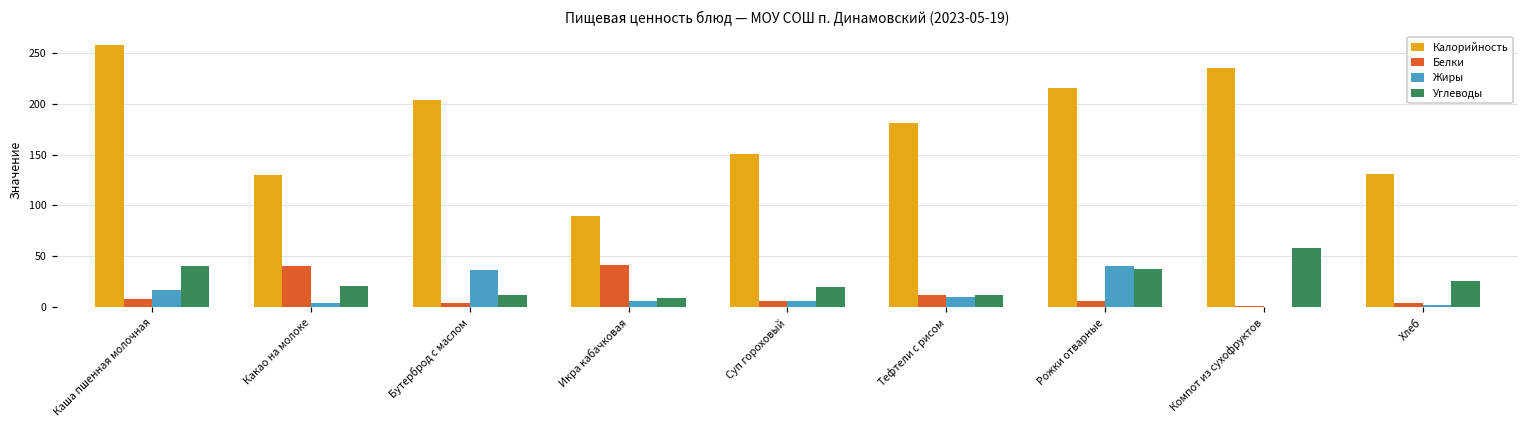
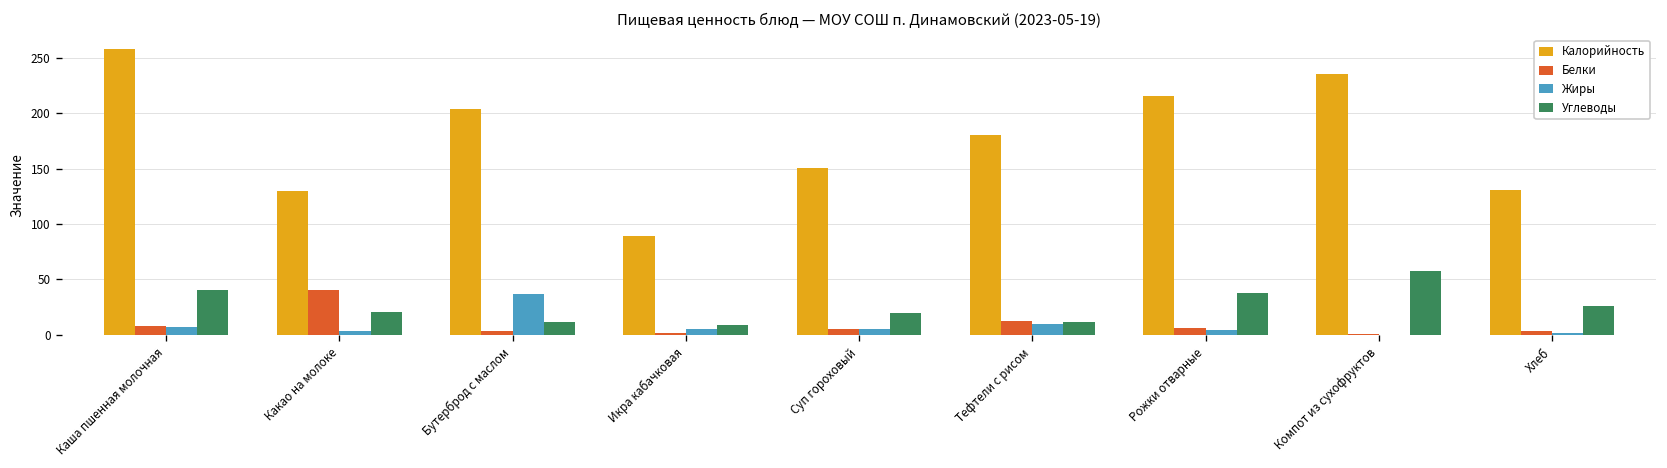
  {
    "Калорийность": {
      "Каша пшенная молочная": 260,
      "Какао на молоке": 130,
      "Бутерброд с маслом": 200,
      "Икра кабачковая": 90,
      "Суп гороховый": 150,
      "Тефтели с рисом": 180,
      "Рожки отварные": 220,
      "Компот из сухофруктов": 240,
      "Хлеб": 130
    },
    "Белки": {
      "Каша пшенная молочная": 10,
      "Какао на молоке": 40,
      "Бутерброд с маслом": 0,
-     "Икра кабачковая": 40,
+     "Икра кабачковая": 0,
      "Суп гороховый": 10,
      "Тефтели с рисом": 10,
      "Рожки отварные": 10,
      "Хлеб": 0
    },
    "Жиры": {
-     "Каша пшенная молочная": 20,
+     "Каша пшенная молочная": 10,
      "Какао на молоке": 0,
      "Бутерброд с маслом": 40,
      "Икра кабачковая": 10,
      "Суп гороховый": 10,
      "Тефтели с рисом": 10,
-     "Рожки отварные": 40
+     "Рожки отварные": 0
    },
    "Углеводы": {
      "Каша пшенная молочная": 40,
      "Какао на молоке": 20,
      "Бутерброд с маслом": 10,
      "Икра кабачковая": 10,
      "Суп гороховый": 20,
      "Тефтели с рисом": 10,
      "Рожки отварные": 40,
      "Компот из сухофруктов": 60,
      "Хлеб": 30
    }
  }
